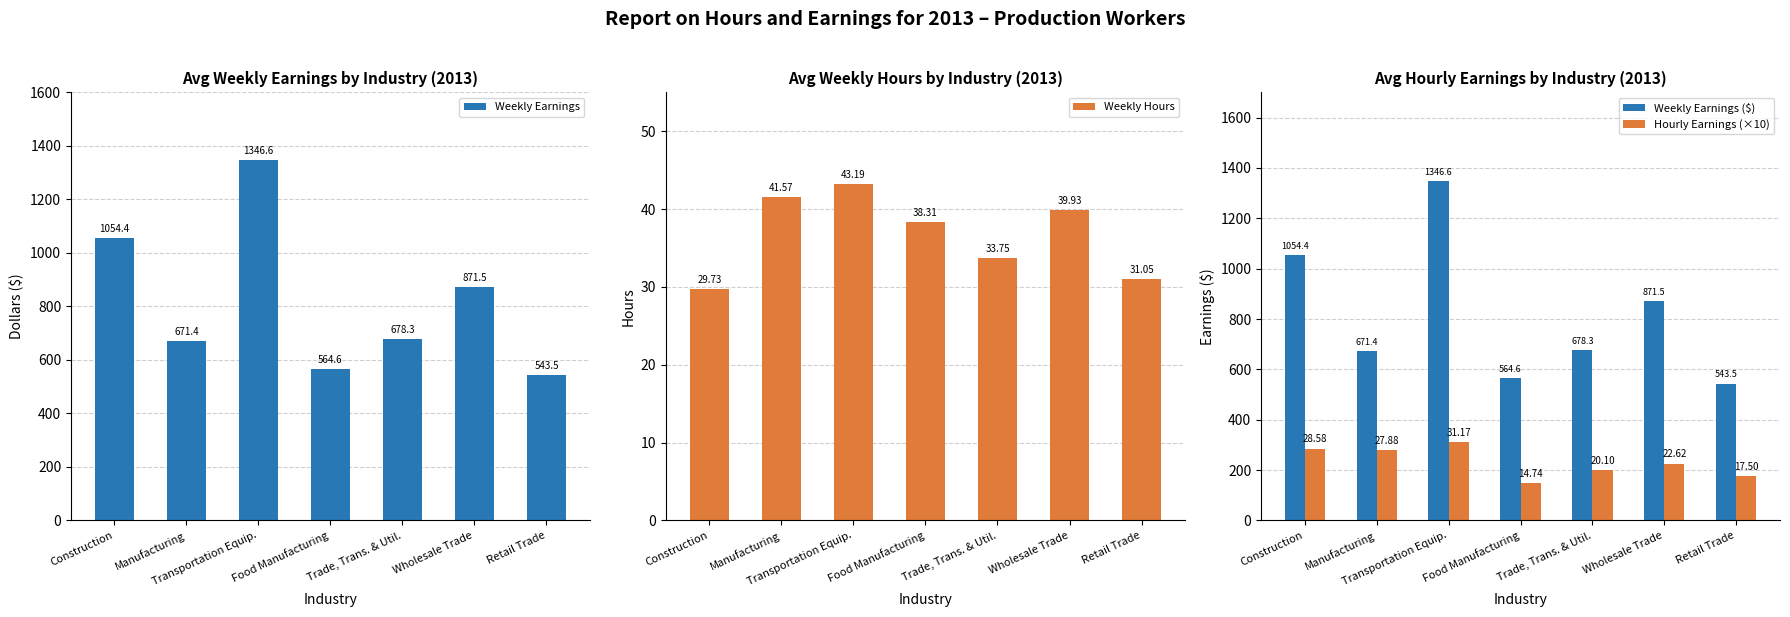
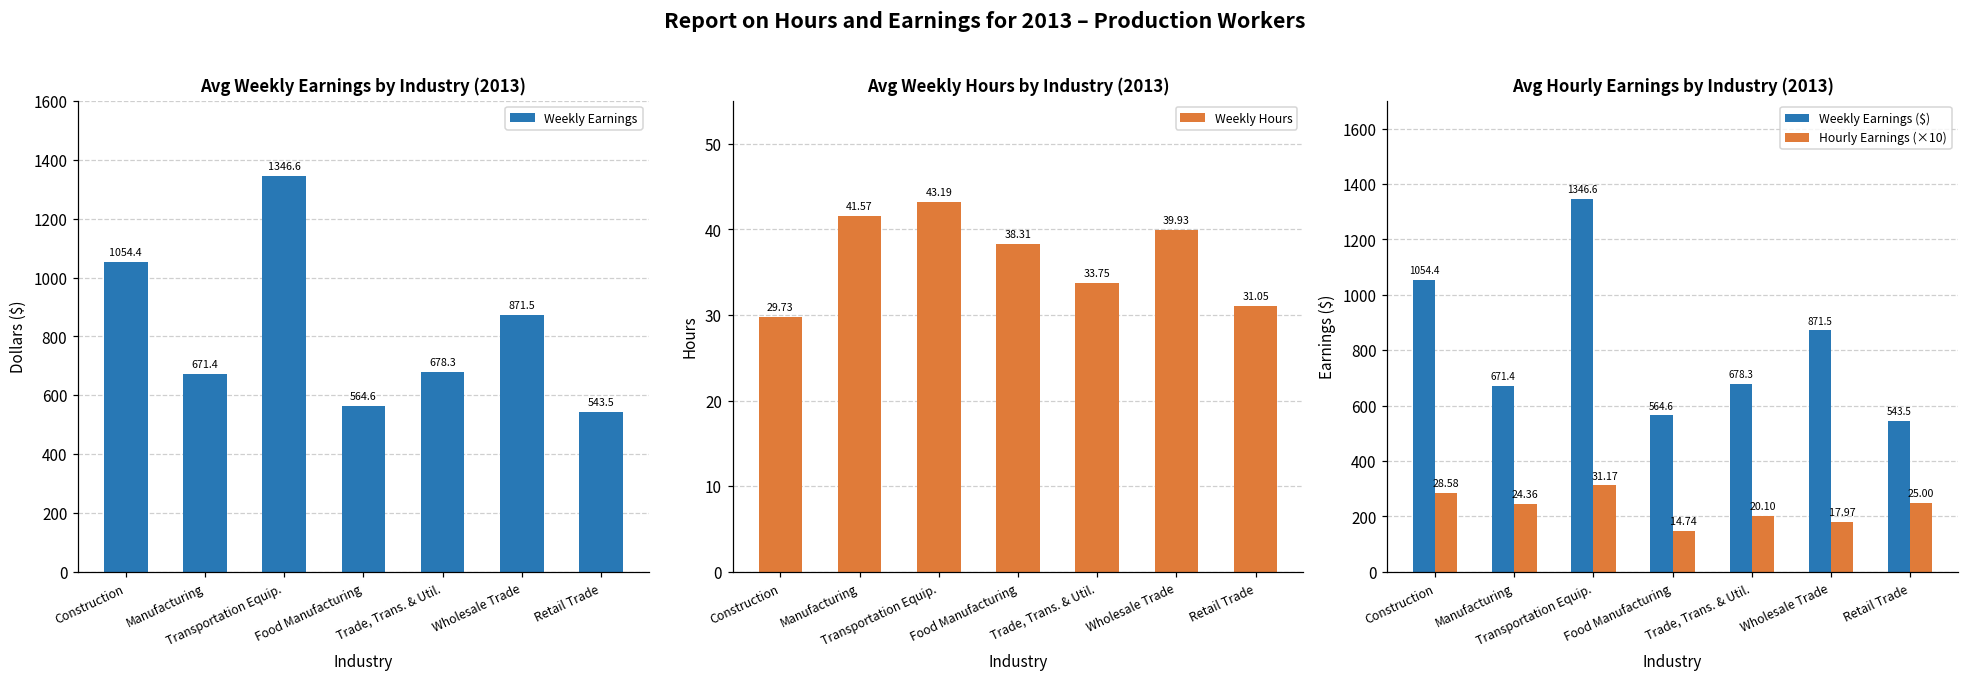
  {
    "Avg Weekly Earnings by Industry (2013)": {
      "Construction": 1054.4,
      "Manufacturing": 671.4,
      "Transportation Equip.": 1346.6,
      "Food Manufacturing": 564.6,
      "Trade, Trans. & Util.": 678.3,
      "Wholesale Trade": 871.5,
      "Retail Trade": 543.5
    },
    "Avg Weekly Hours by Industry (2013)": {
      "Construction": 29.73,
      "Manufacturing": 41.57,
      "Transportation Equip.": 43.19,
      "Food Manufacturing": 38.31,
      "Trade, Trans. & Util.": 33.75,
      "Wholesale Trade": 39.93,
      "Retail Trade": 31.05
    },
    "Avg Hourly Earnings by Industry (2013)": {
      "Weekly Earnings ($)": {
        "Construction": 1054.4,
        "Manufacturing": 671.4,
        "Transportation Equip.": 1346.6,
        "Food Manufacturing": 564.6,
        "Trade, Trans. & Util.": 678.3,
        "Wholesale Trade": 871.5,
        "Retail Trade": 543.5
      },
      "Hourly Earnings (×10)": {
-       "Manufacturing": 27.88,
-       "Wholesale Trade": 22.62,
-       "Retail Trade": 17.50
+       "Manufacturing": 24.36,
+       "Wholesale Trade": 17.97,
+       "Retail Trade": 25.00
      }
    }
  }
